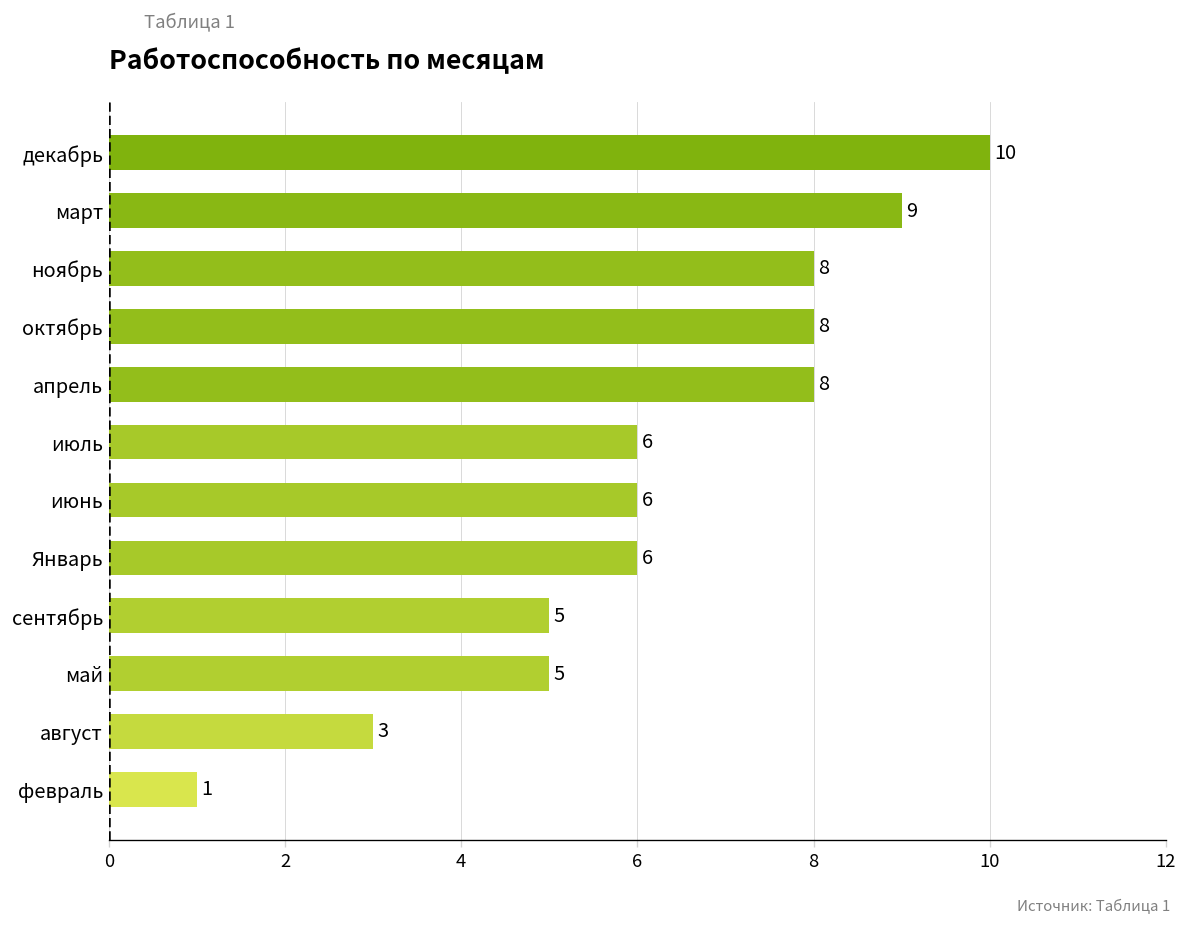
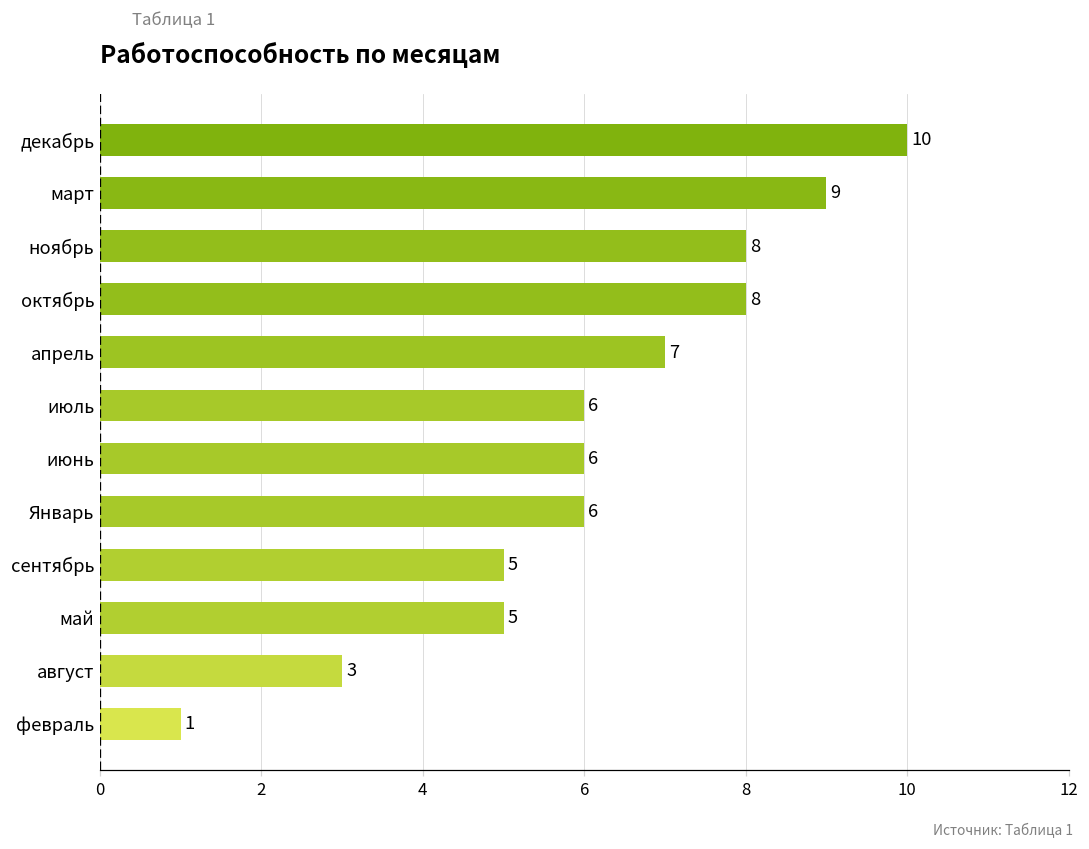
  {
    "декабрь": 10,
    "март": 9,
    "ноябрь": 8,
    "октябрь": 8,
-   "апрель": 8,
+   "апрель": 7,
    "июль": 6,
    "июнь": 6,
    "Январь": 6,
    "сентябрь": 5,
    "май": 5,
    "август": 3,
    "февраль": 1
  }
